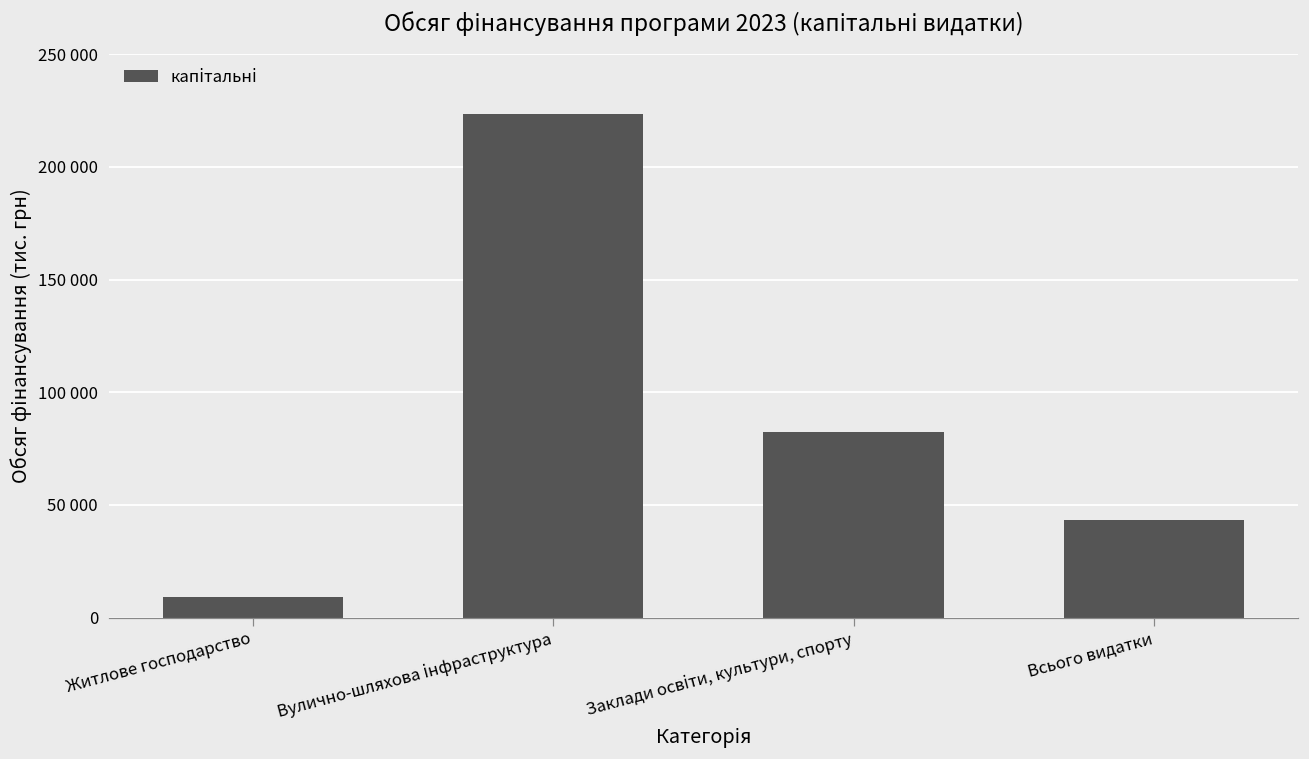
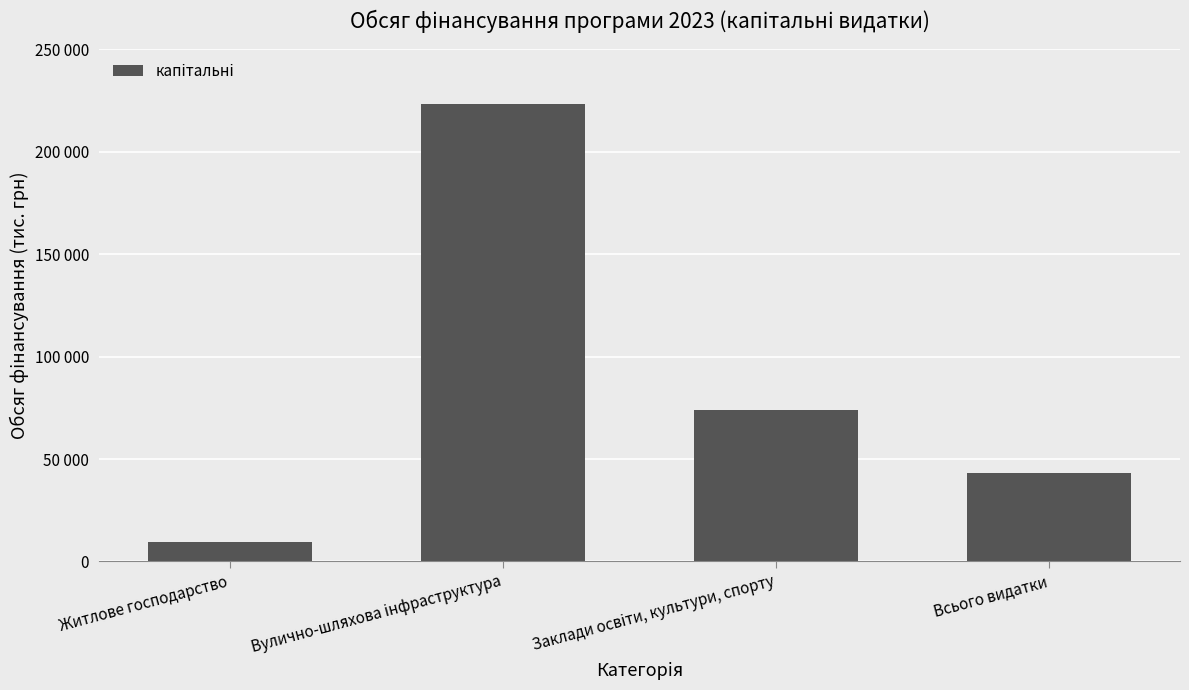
  {
    "Житлове господарство": 9000,
    "Вулично-шляхова інфраструктура": 223000,
-   "Заклади освіти, культури, спорту": 83000,
+   "Заклади освіти, культури, спорту": 74000,
    "Всього видатки": 43000
  }
